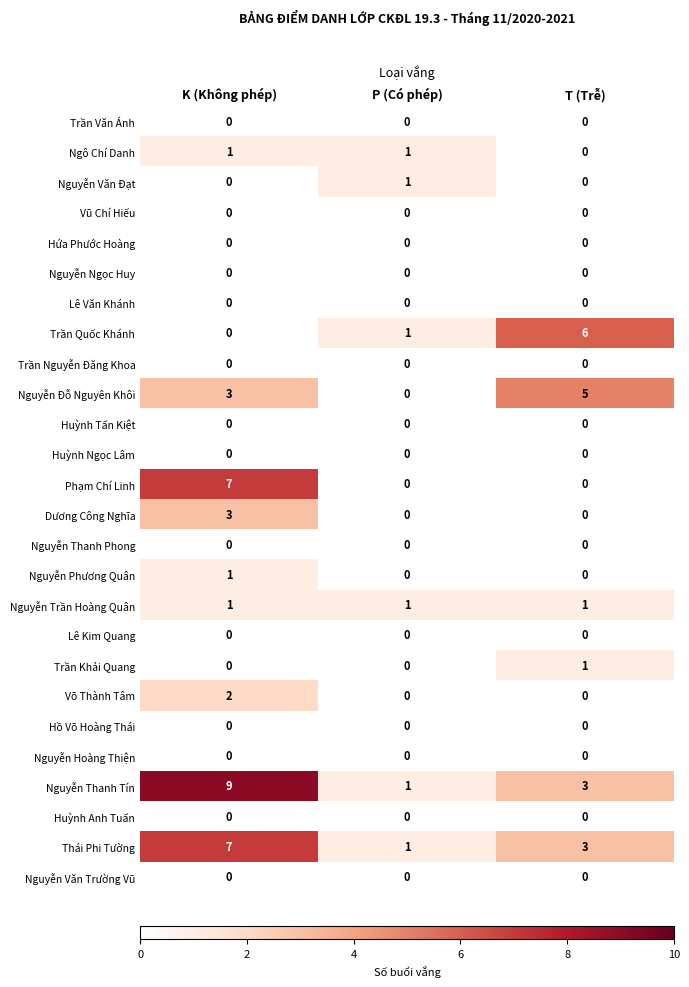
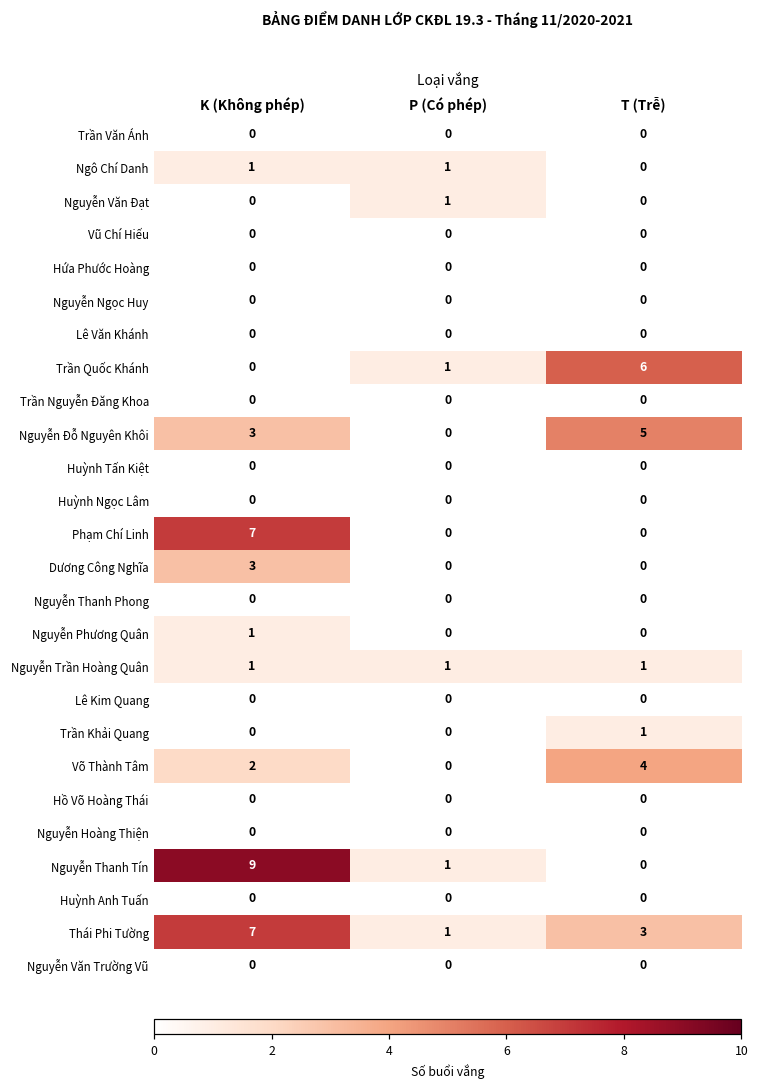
  {
    "Trần Văn Ánh": {
      "K (Không phép)": 0,
      "P (Có phép)": 0,
      "T (Trễ)": 0
    },
    "Ngô Chí Danh": {
      "K (Không phép)": 1,
      "P (Có phép)": 1,
      "T (Trễ)": 0
    },
    "Nguyễn Văn Đạt": {
      "K (Không phép)": 0,
      "P (Có phép)": 1,
      "T (Trễ)": 0
    },
    "Vũ Chí Hiếu": {
      "K (Không phép)": 0,
      "P (Có phép)": 0,
      "T (Trễ)": 0
    },
    "Hứa Phước Hoàng": {
      "K (Không phép)": 0,
      "P (Có phép)": 0,
      "T (Trễ)": 0
    },
    "Nguyễn Ngọc Huy": {
      "K (Không phép)": 0,
      "P (Có phép)": 0,
      "T (Trễ)": 0
    },
    "Lê Văn Khánh": {
      "K (Không phép)": 0,
      "P (Có phép)": 0,
      "T (Trễ)": 0
    },
    "Trần Quốc Khánh": {
      "K (Không phép)": 0,
      "P (Có phép)": 1,
      "T (Trễ)": 6
    },
    "Trần Nguyễn Đăng Khoa": {
      "K (Không phép)": 0,
      "P (Có phép)": 0,
      "T (Trễ)": 0
    },
    "Nguyễn Đỗ Nguyên Khôi": {
      "K (Không phép)": 3,
      "P (Có phép)": 0,
      "T (Trễ)": 5
    },
    "Huỳnh Tấn Kiệt": {
      "K (Không phép)": 0,
      "P (Có phép)": 0,
      "T (Trễ)": 0
    },
    "Huỳnh Ngọc Lâm": {
      "K (Không phép)": 0,
      "P (Có phép)": 0,
      "T (Trễ)": 0
    },
    "Phạm Chí Linh": {
      "K (Không phép)": 7,
      "P (Có phép)": 0,
      "T (Trễ)": 0
    },
    "Dương Công Nghĩa": {
      "K (Không phép)": 3,
      "P (Có phép)": 0,
      "T (Trễ)": 0
    },
    "Nguyễn Thanh Phong": {
      "K (Không phép)": 0,
      "P (Có phép)": 0,
      "T (Trễ)": 0
    },
    "Nguyễn Phương Quân": {
      "K (Không phép)": 1,
      "P (Có phép)": 0,
      "T (Trễ)": 0
    },
    "Nguyễn Trần Hoàng Quân": {
      "K (Không phép)": 1,
      "P (Có phép)": 1,
      "T (Trễ)": 1
    },
    "Lê Kim Quang": {
      "K (Không phép)": 0,
      "P (Có phép)": 0,
      "T (Trễ)": 0
    },
    "Trần Khải Quang": {
      "K (Không phép)": 0,
      "P (Có phép)": 0,
      "T (Trễ)": 1
    },
    "Võ Thành Tâm": {
      "K (Không phép)": 2,
      "P (Có phép)": 0,
-     "T (Trễ)": 0
+     "T (Trễ)": 4
    },
    "Hồ Võ Hoàng Thái": {
      "K (Không phép)": 0,
      "P (Có phép)": 0,
      "T (Trễ)": 0
    },
    "Nguyễn Hoàng Thiện": {
      "K (Không phép)": 0,
      "P (Có phép)": 0,
      "T (Trễ)": 0
    },
    "Nguyễn Thanh Tín": {
      "K (Không phép)": 9,
      "P (Có phép)": 1,
-     "T (Trễ)": 3
+     "T (Trễ)": 0
    },
    "Huỳnh Anh Tuấn": {
      "K (Không phép)": 0,
      "P (Có phép)": 0,
      "T (Trễ)": 0
    },
    "Thái Phi Tường": {
      "K (Không phép)": 7,
      "P (Có phép)": 1,
      "T (Trễ)": 3
    },
    "Nguyễn Văn Trường Vũ": {
      "K (Không phép)": 0,
      "P (Có phép)": 0,
      "T (Trễ)": 0
    }
  }
